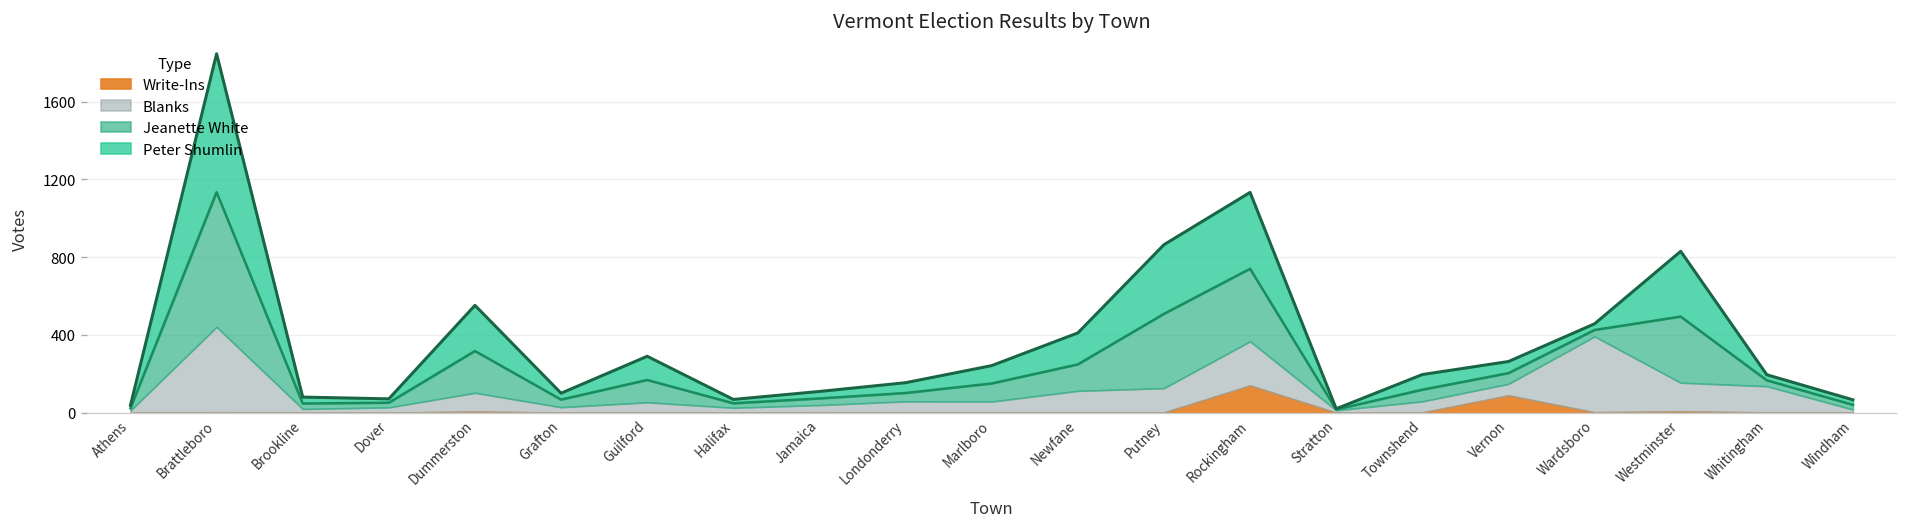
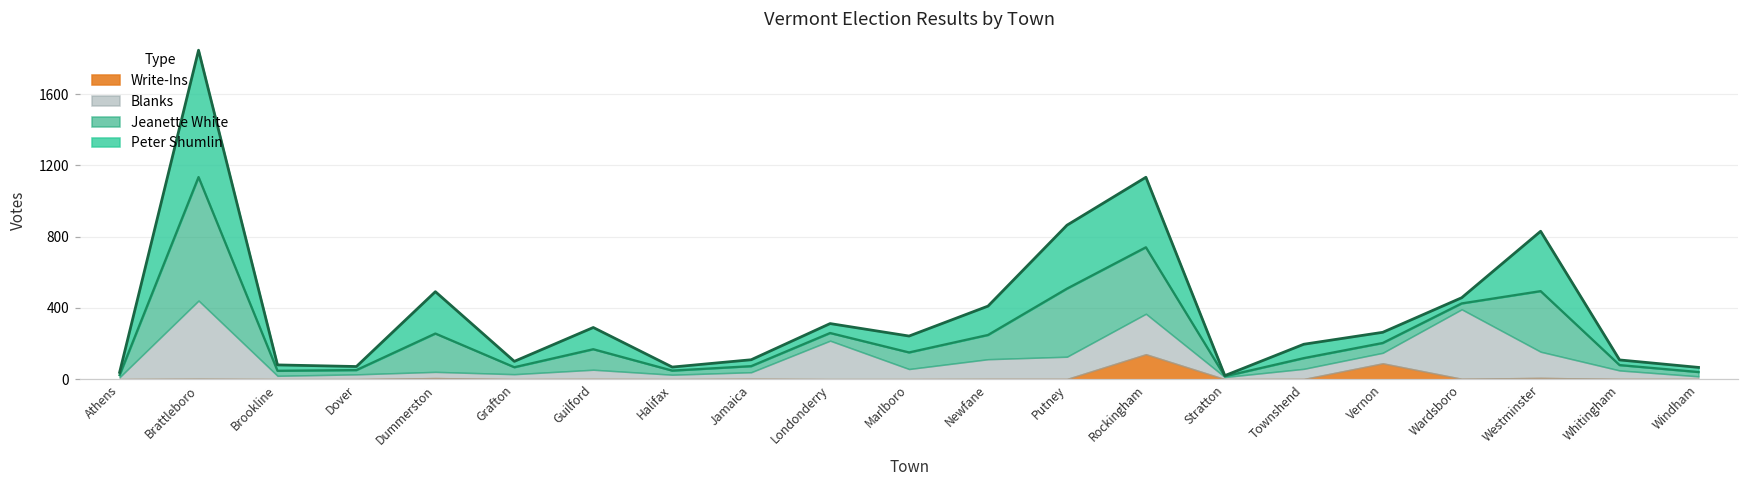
  {
    "Write-Ins": {
      "Brookline": 0,
      "Dover": 0,
      "Grafton": 0,
      "Halifax": 0,
      "Londonderry": 0,
      "Marlboro": 0,
      "Rockingham": 140,
      "Vernon": 90
    },
    "Blanks": {
      "Brattleboro": 440,
      "Brookline": 20,
      "Dover": 30,
-     "Dummerston": 100,
+     "Dummerston": 40,
      "Grafton": 30,
      "Guilford": 50,
      "Halifax": 30,
      "Jamaica": 40,
-     "Londonderry": 60,
+     "Londonderry": 220,
      "Marlboro": 60,
      "Newfane": 110,
      "Putney": 130,
      "Rockingham": 230,
      "Townshend": 60,
      "Vernon": 60,
      "Wardsboro": 390,
      "Westminster": 150,
-     "Whitingham": 140
+     "Whitingham": 50
    }
  }
